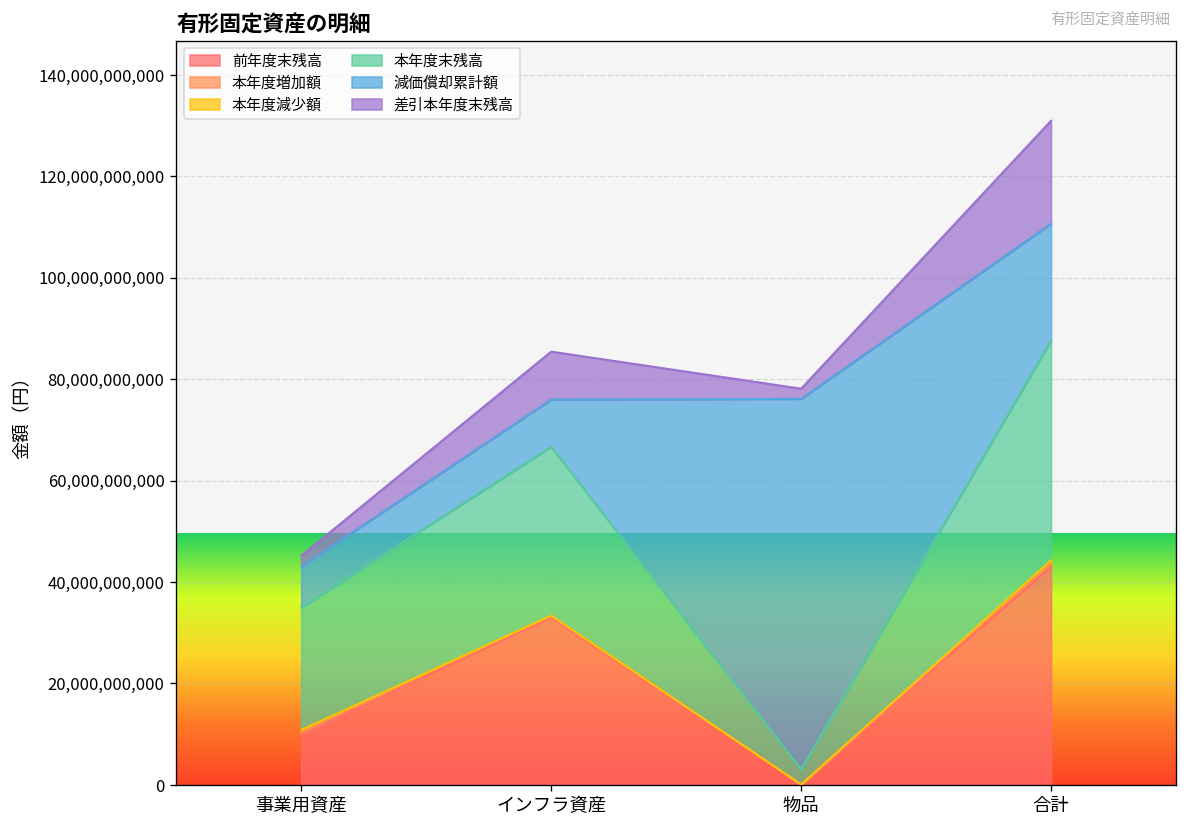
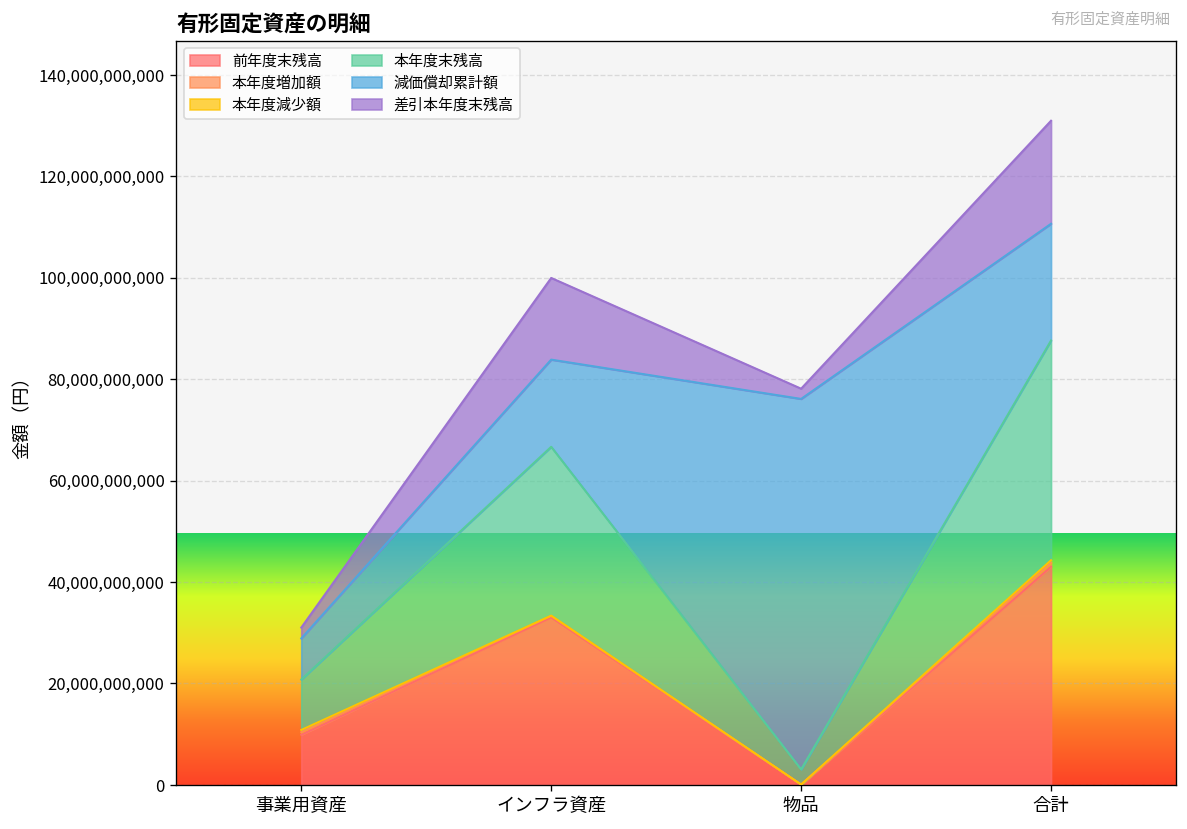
  {
    "本年度末残高": {
-     "事業用資産": "24,000,000,000",
+     "事業用資産": "10,000,000,000",
      "インフラ資産": "33,000,000,000",
      "物品": "3,000,000,000",
      "合計": "43,000,000,000"
    },
    "減価償却累計額": {
      "事業用資産": "8,000,000,000",
-     "インフラ資産": "9,000,000,000",
+     "インフラ資産": "17,000,000,000",
      "物品": "73,000,000,000",
      "合計": "23,000,000,000"
    },
    "差引本年度末残高": {
      "事業用資産": "2,000,000,000",
-     "インフラ資産": "9,000,000,000",
+     "インフラ資産": "16,000,000,000",
      "物品": "2,000,000,000",
      "合計": "20,000,000,000"
    }
  }
